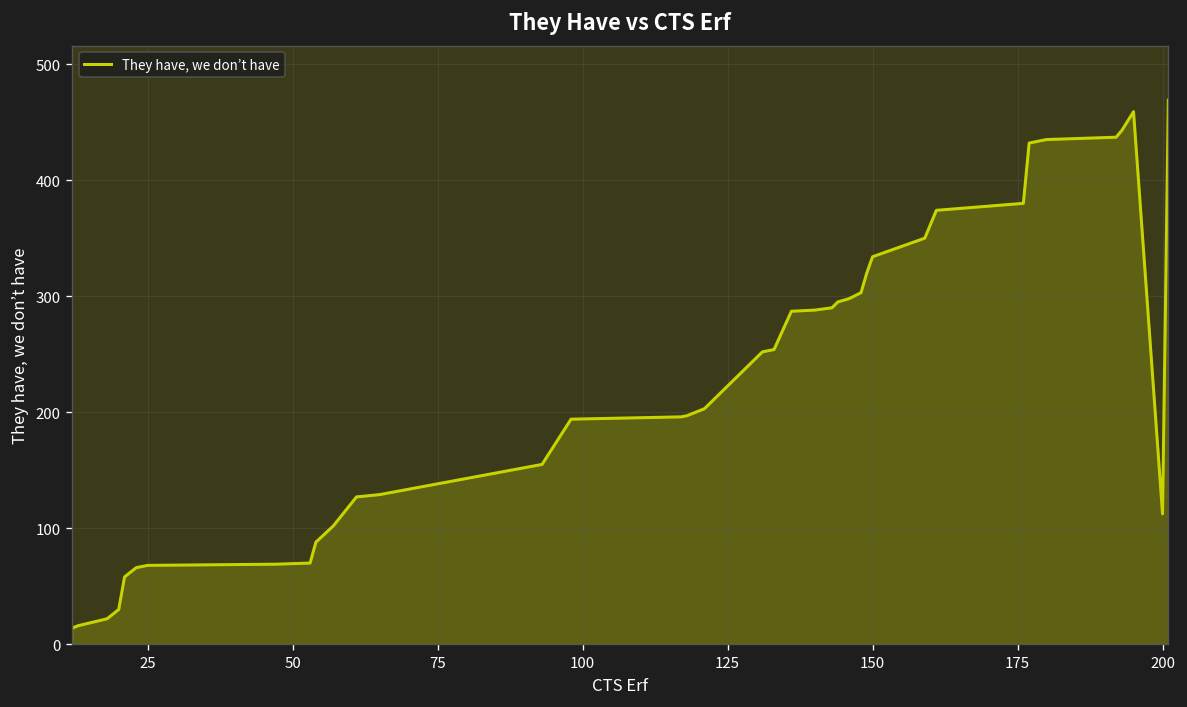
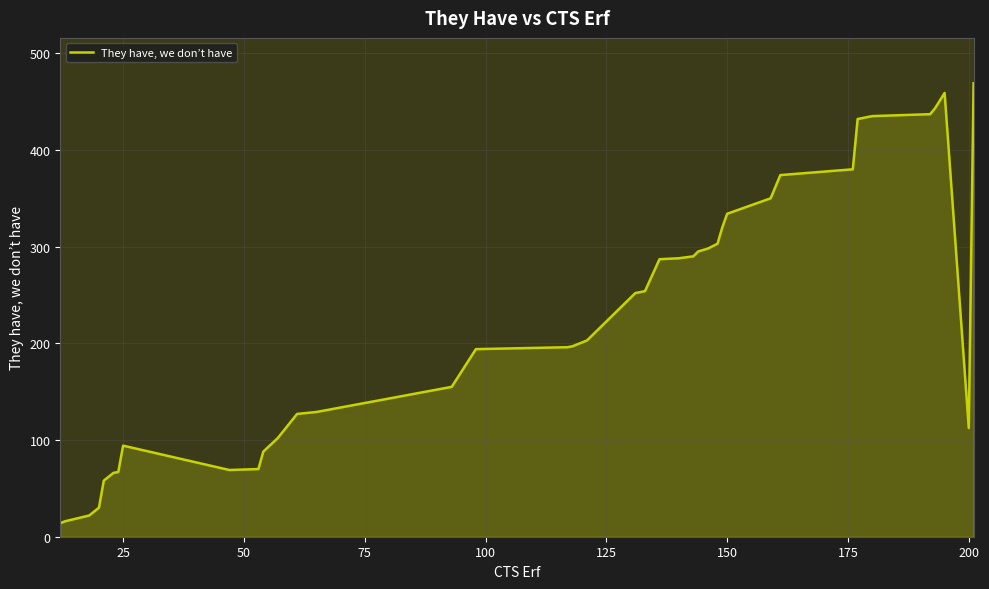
  {
-   "25": 70,
+   "25": 90,
    "150": 330,
    "200": 110
  }
